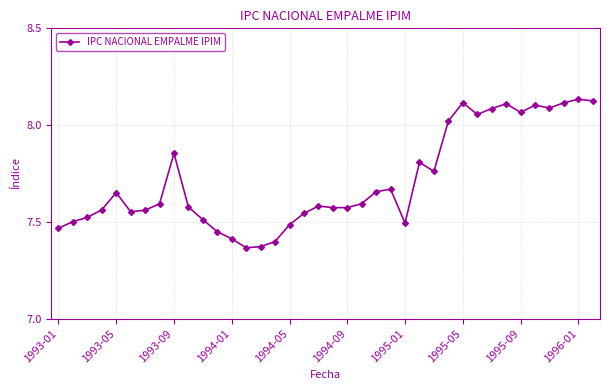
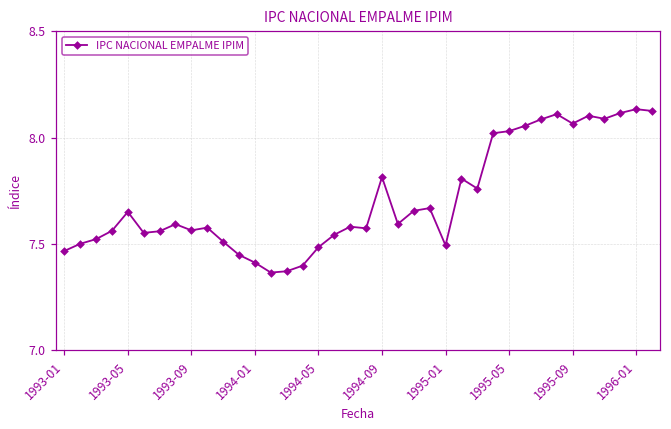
  {
    "1993-01": 7.47,
    "1993-05": 7.65,
-   "1993-09": 7.85,
+   "1993-09": 7.56,
    "1994-01": 7.41,
    "1994-05": 7.48,
-   "1994-09": 7.57,
+   "1994-09": 7.81,
    "1995-01": 7.49,
-   "1995-05": 8.12,
+   "1995-05": 8.03,
    "1995-09": 8.07,
    "1996-01": 8.13
  }
